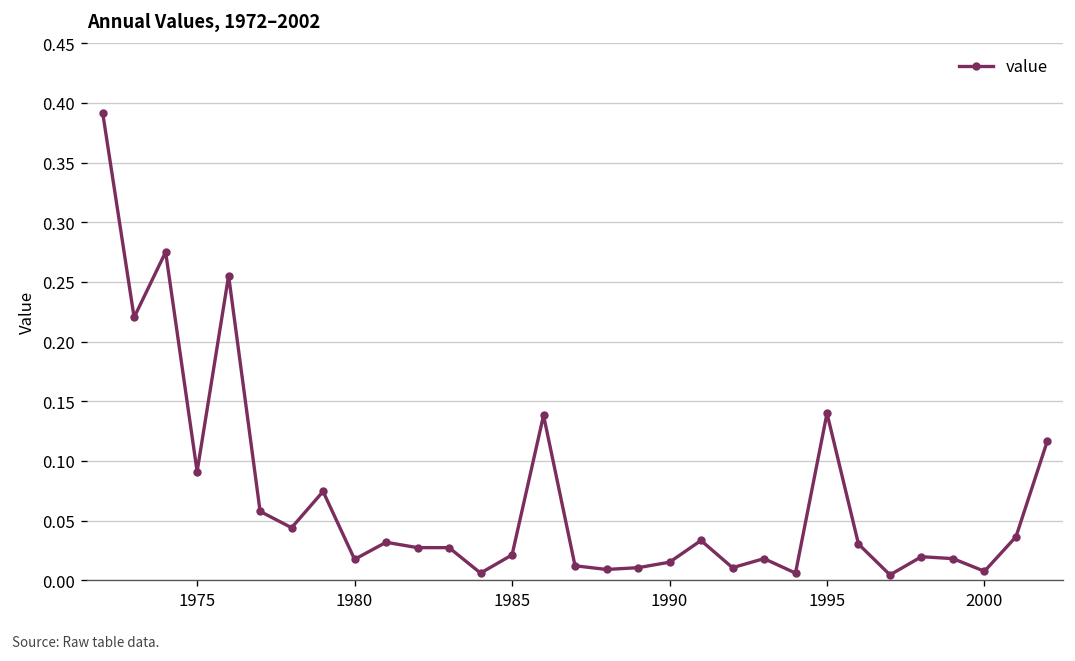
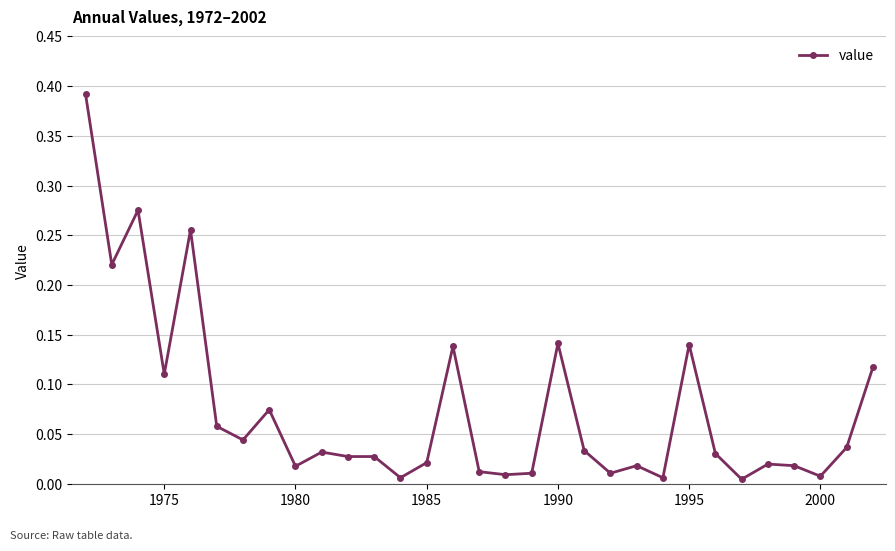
  {
-   "1975": 0.09,
+   "1975": 0.11,
    "1980": 0.02,
    "1985": 0.02,
-   "1990": 0.02,
+   "1990": 0.14,
    "1995": 0.14,
    "2000": 0.01
  }
